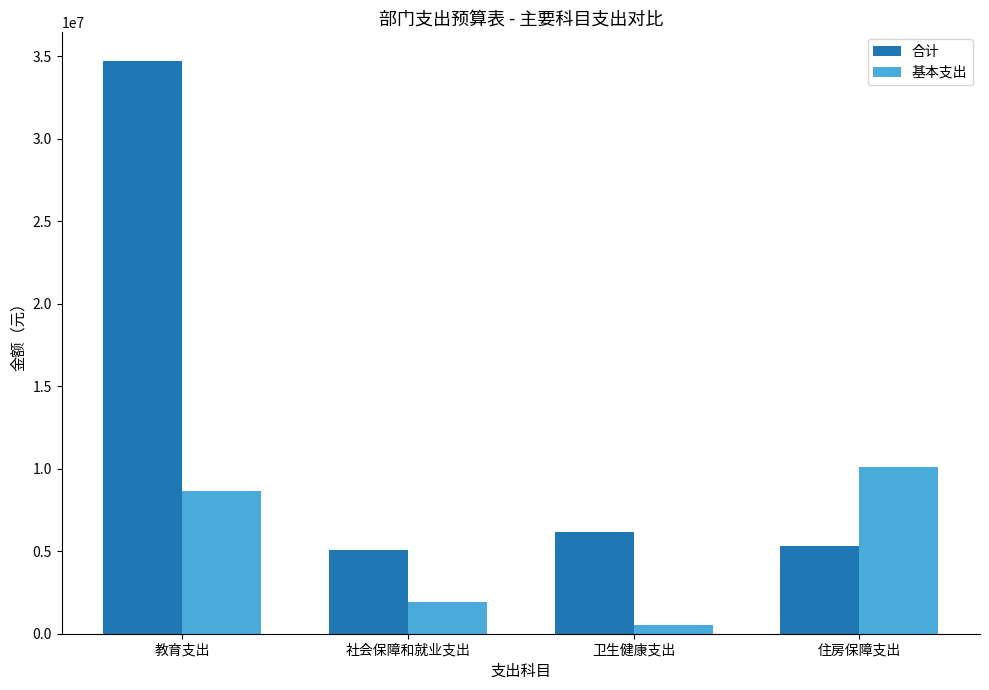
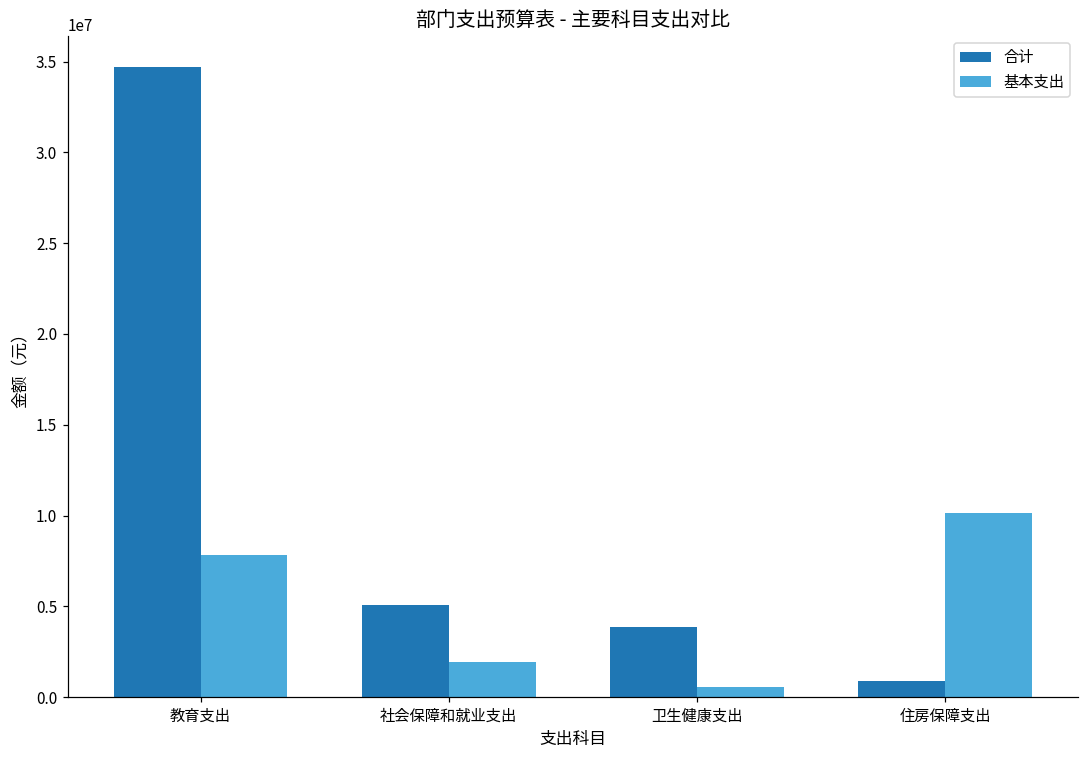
  {
    "合计": {
      "教育支出": 34700000,
      "社会保障和就业支出": 5100000,
-     "卫生健康支出": 6100000,
-     "住房保障支出": 5300000
+     "卫生健康支出": 3900000,
+     "住房保障支出": 900000
    },
    "基本支出": {
-     "教育支出": 8700000,
+     "教育支出": 7800000,
      "社会保障和就业支出": 1900000,
      "卫生健康支出": 500000,
      "住房保障支出": 10100000
    }
  }
